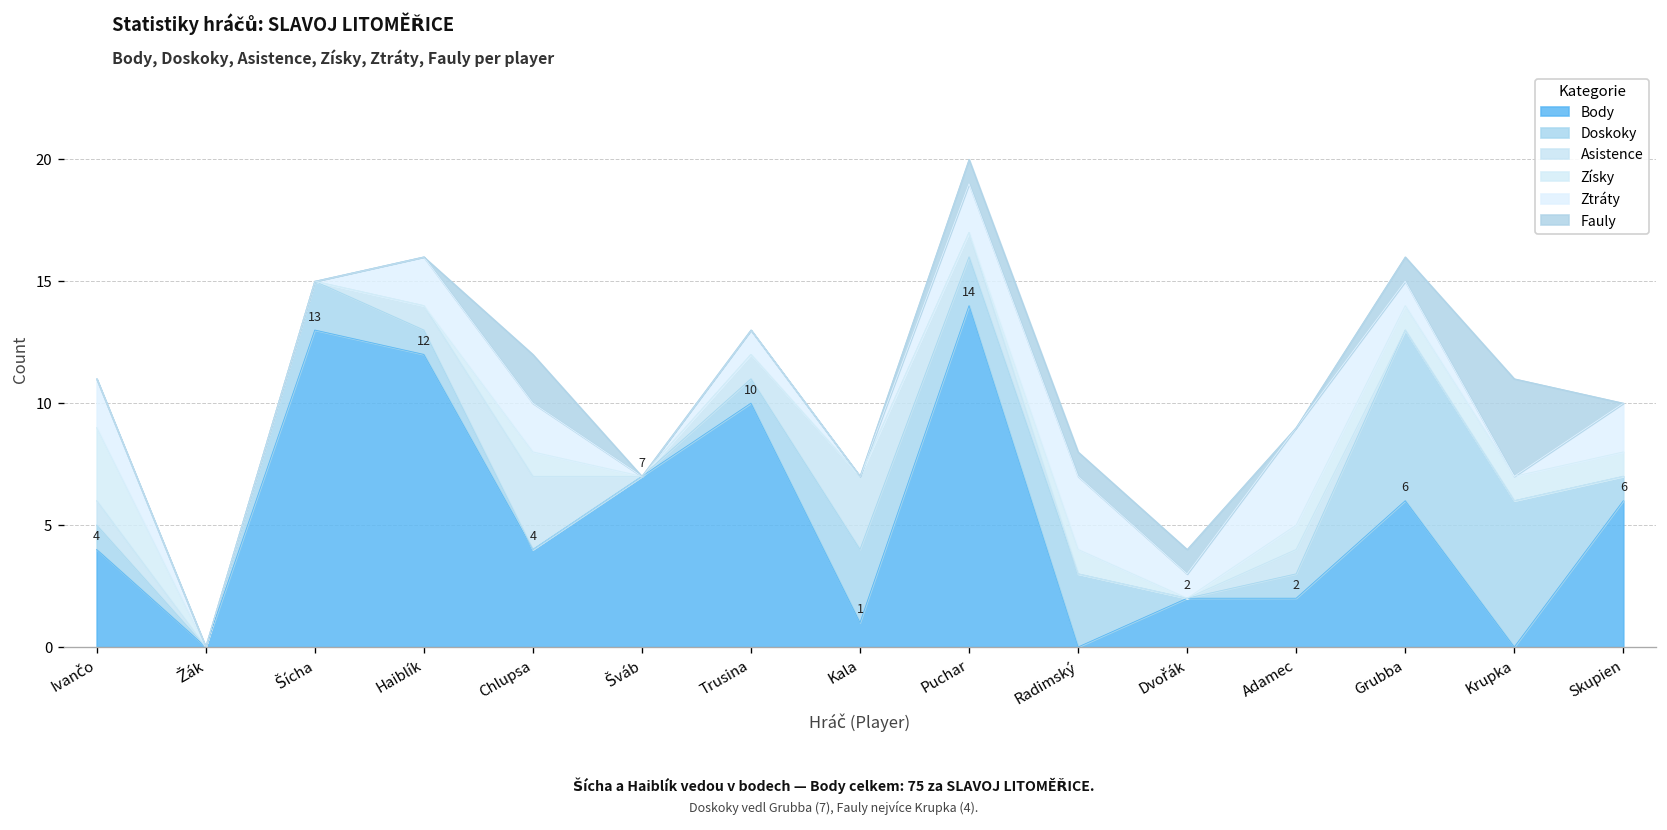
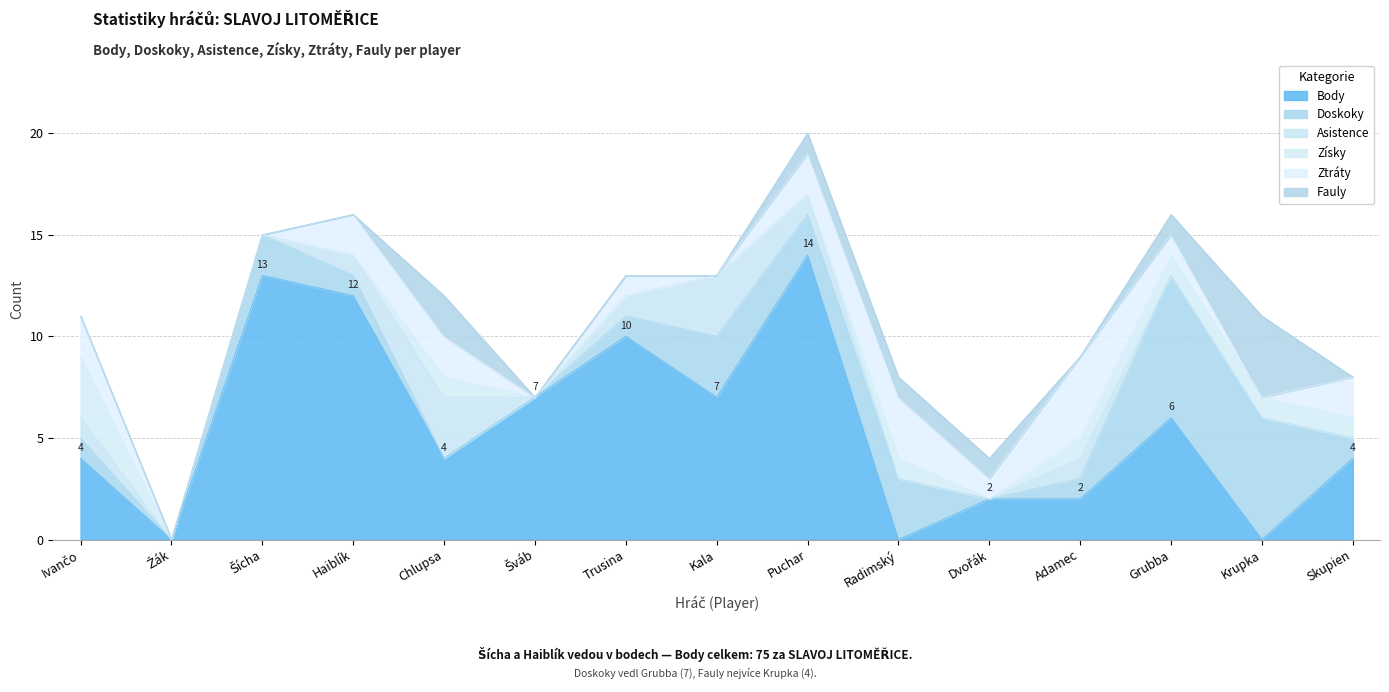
  {
    "Body": {
      "Ivančo": 4,
      "Šícha": 13,
      "Haiblík": 12,
      "Trusina": 10,
-     "Kala": 1,
+     "Kala": 7,
      "Puchar": 14,
      "Adamec": 2,
      "Grubba": 6,
-     "Skupien": 6
+     "Skupien": 4
    }
  }
